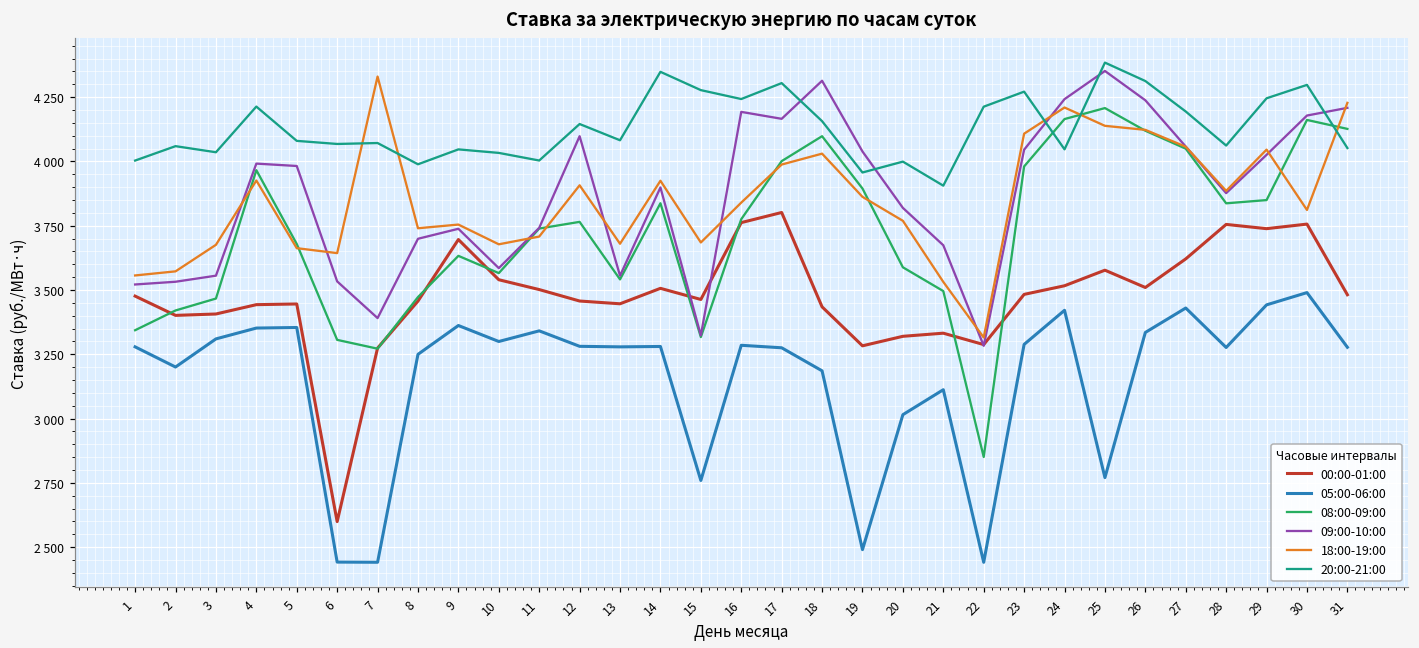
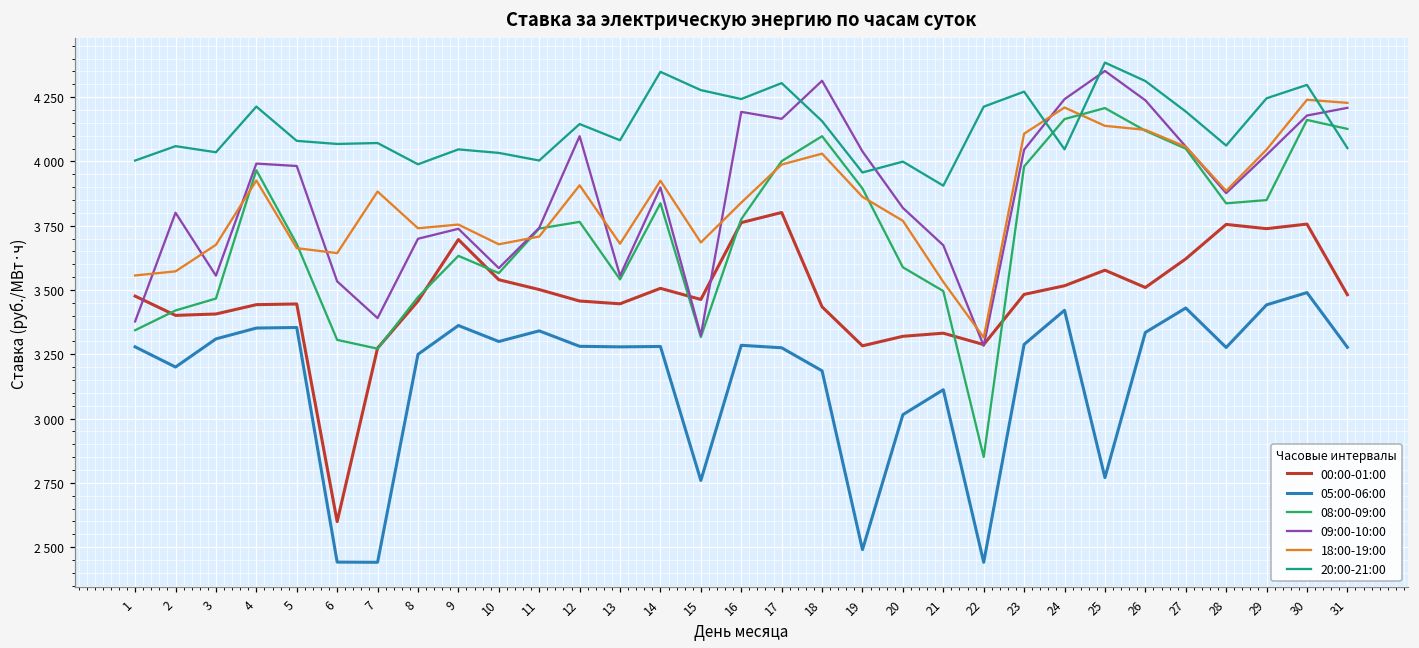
  {
    "00:00-01:00": {
      "1": 3480,
      "2": 3400,
      "3": 3410,
      "4": 3440,
      "5": 3450,
      "6": 2600,
      "8": 3460,
      "9": 3700,
      "10": 3540,
      "11": 3500,
      "12": 3460,
      "13": 3450,
      "14": 3510,
      "15": 3460,
      "16": 3760,
      "17": 3800,
      "18": 3430,
      "19": 3280,
      "20": 3320,
      "21": 3330,
      "23": 3480,
      "24": 3520,
      "25": 3580,
      "26": 3510,
      "27": 3620,
      "28": 3750,
      "29": 3740,
      "30": 3760,
      "31": 3480
    },
    "05:00-06:00": {
      "1": 3280,
      "2": 3200,
      "3": 3310,
      "4": 3350,
      "5": 3350,
      "6": 2440,
      "7": 2440,
      "8": 3250,
      "9": 3360,
      "10": 3300,
      "11": 3340,
      "12": 3280,
      "13": 3280,
      "14": 3280,
      "15": 2760,
      "16": 3280,
      "17": 3280,
      "18": 3190,
      "19": 2490,
      "20": 3010,
      "21": 3110,
      "22": 2440,
      "23": 3290,
      "24": 3420,
      "25": 2770,
      "26": 3330,
      "27": 3430,
      "28": 3280,
      "29": 3440,
      "30": 3490,
      "31": 3280
    },
    "09:00-10:00": {
-     "1": 3520,
-     "2": 3530,
+     "1": 3380,
+     "2": 3800,
      "3": 3560,
      "4": 3990,
      "5": 3980,
      "6": 3530,
      "7": 3390,
      "8": 3700,
      "9": 3740,
      "10": 3580,
      "12": 4100,
      "13": 3560,
      "14": 3900,
      "16": 4190,
      "17": 4170,
      "18": 4310,
      "19": 4040,
      "20": 3820,
      "21": 3670,
      "23": 4050,
      "24": 4240,
      "25": 4350,
      "26": 4240,
      "29": 4030,
      "30": 4180,
      "31": 4210
    },
    "18:00-19:00": {
      "1": 3560,
      "2": 3570,
      "3": 3680,
      "4": 3930,
      "5": 3660,
      "6": 3640,
-     "7": 4330,
+     "7": 3880,
      "8": 3740,
      "9": 3750,
      "10": 3680,
      "11": 3710,
      "12": 3910,
      "13": 3680,
      "14": 3920,
      "15": 3680,
      "16": 3840,
      "17": 3990,
      "18": 4030,
      "19": 3860,
      "20": 3770,
      "21": 3530,
      "22": 3320,
      "23": 4110,
      "24": 4210,
      "25": 4140,
      "29": 4050,
-     "30": 3810,
+     "30": 4240,
      "31": 4230
    }
  }
